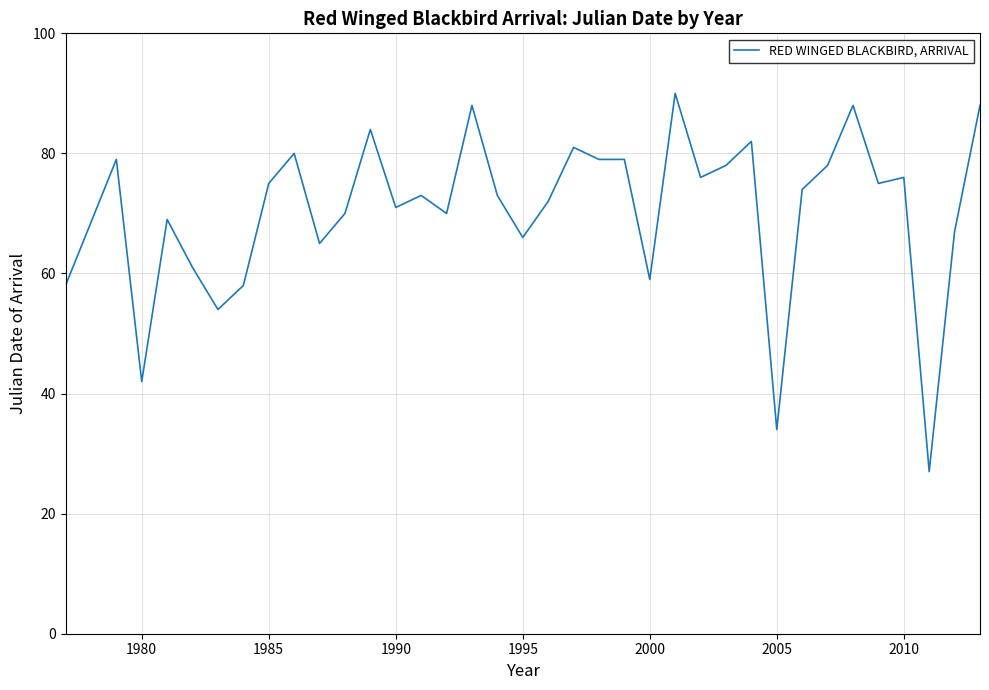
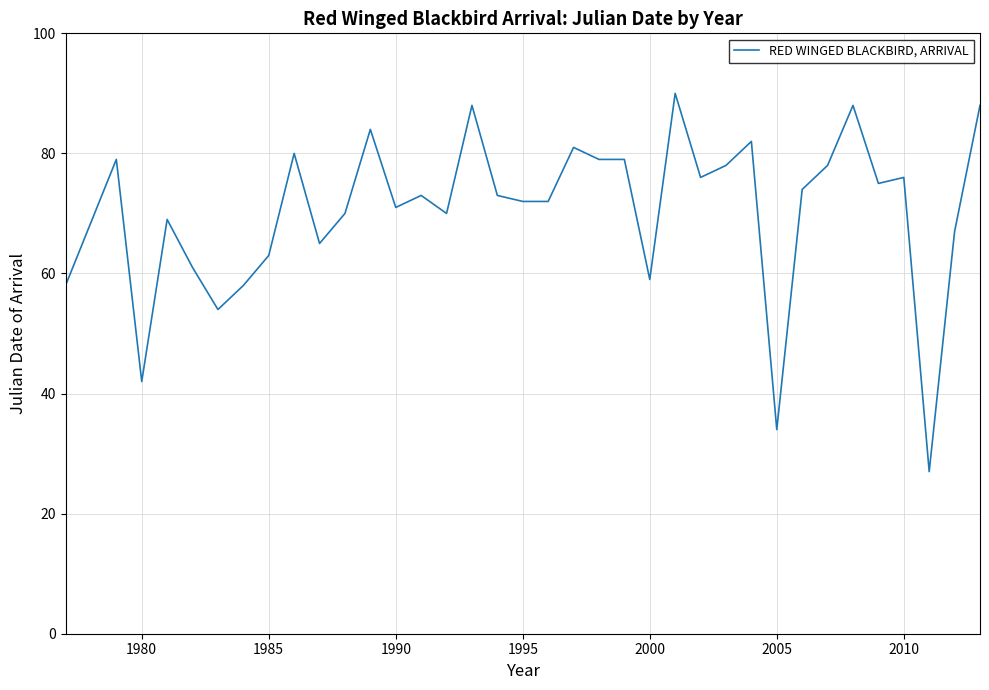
  {
    "1980": 42,
-   "1985": 75,
+   "1985": 63,
    "1990": 71,
-   "1995": 66,
+   "1995": 72,
    "2000": 59,
    "2005": 34,
    "2010": 76
  }
